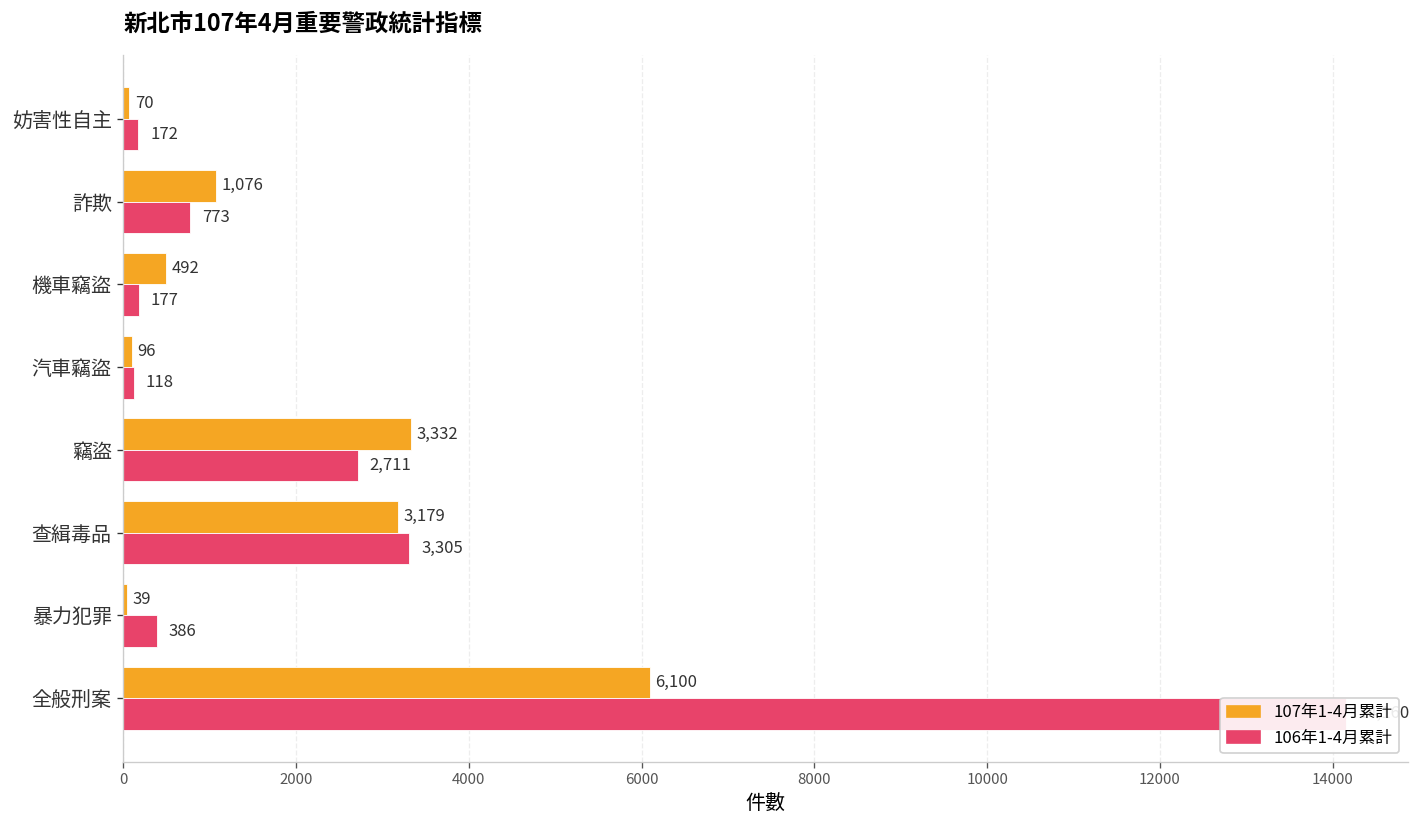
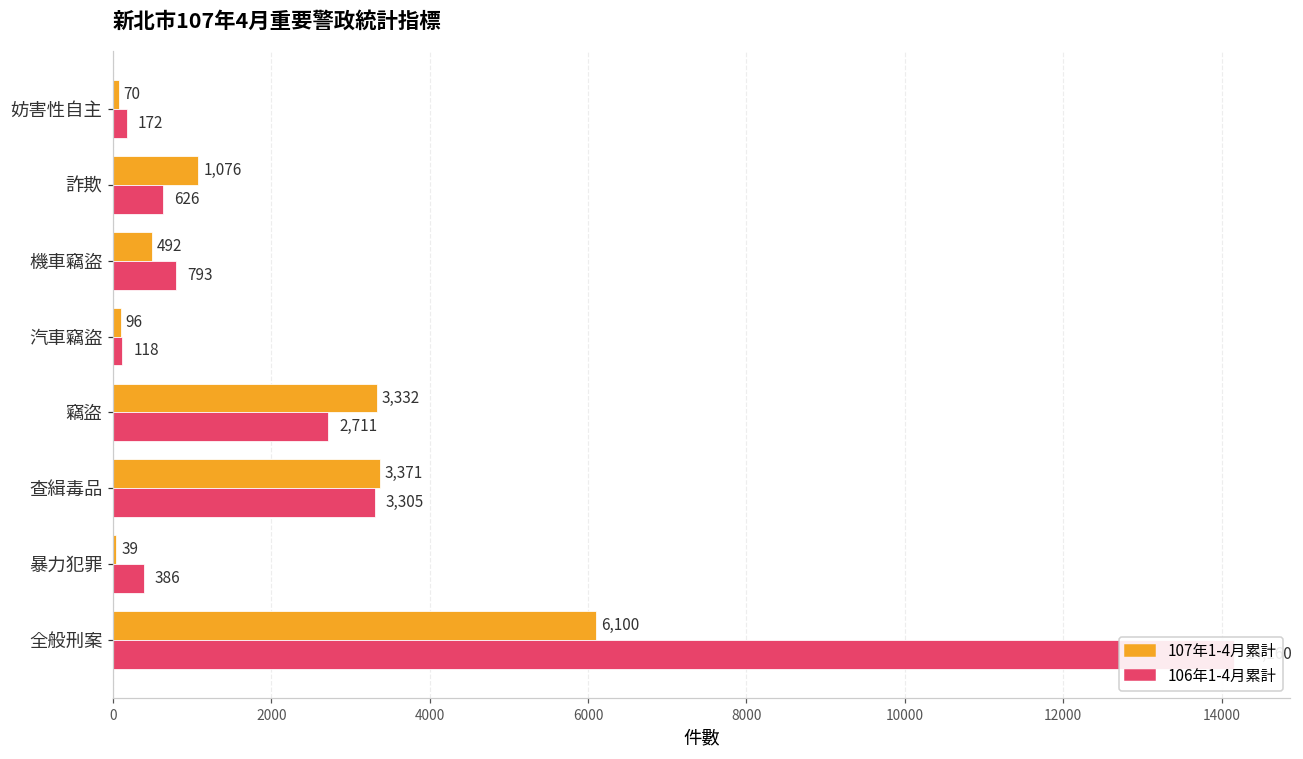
  {
    "107年1-4月累計": {
      "妨害性自主": "70",
      "詐欺": "1,076",
      "機車竊盜": "492",
      "汽車竊盜": "96",
      "竊盜": "3,332",
-     "查緝毒品": "3,179",
+     "查緝毒品": "3,371",
      "暴力犯罪": "39",
      "全般刑案": "6,100"
    },
    "106年1-4月累計": {
      "妨害性自主": "172",
-     "詐欺": "773",
-     "機車竊盜": "177",
+     "詐欺": "626",
+     "機車竊盜": "793",
      "汽車竊盜": "118",
      "竊盜": "2,711",
      "查緝毒品": "3,305",
      "暴力犯罪": "386"
    }
  }
